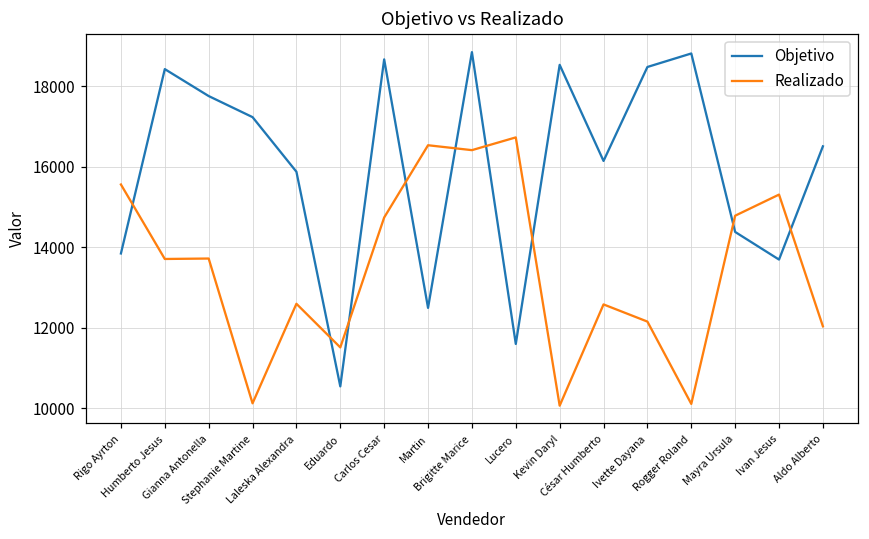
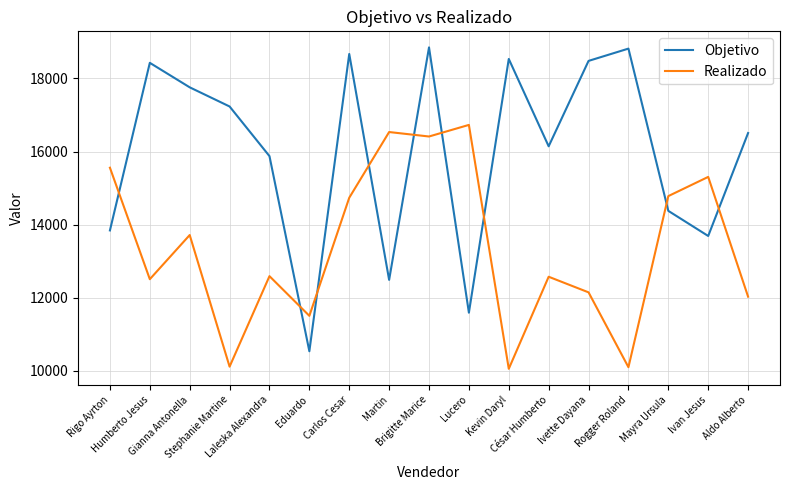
  {
    "Objetivo": {
      "Rigo Ayrton": 13800,
      "Humberto Jesus": 18400,
      "Gianna Antonella": 17800,
      "Stephanie Martine": 17200,
      "Laleska Alexandra": 15900,
      "Eduardo": 10500,
      "Carlos Cesar": 18700,
      "Martin": 12500,
      "Brigitte Marice": 18900,
      "Lucero": 11600,
      "Kevin Daryl": 18500,
      "César Humberto": 16100,
      "Ivette Dayana": 18500,
      "Rogger Roland": 18800,
      "Mayra Ursula": 14400,
      "Ivan Jesus": 13700,
      "Aldo Alberto": 16500
    },
    "Realizado": {
      "Rigo Ayrton": 15600,
-     "Humberto Jesus": 13700,
+     "Humberto Jesus": 12500,
      "Gianna Antonella": 13700,
      "Stephanie Martine": 10100,
      "Laleska Alexandra": 12600,
      "Eduardo": 11500,
      "Carlos Cesar": 14700,
      "Martin": 16500,
      "Brigitte Marice": 16400,
      "Lucero": 16700,
      "Kevin Daryl": 10100,
      "César Humberto": 12600,
      "Ivette Dayana": 12200,
      "Rogger Roland": 10100,
      "Mayra Ursula": 14800,
      "Ivan Jesus": 15300,
      "Aldo Alberto": 12000
    }
  }
